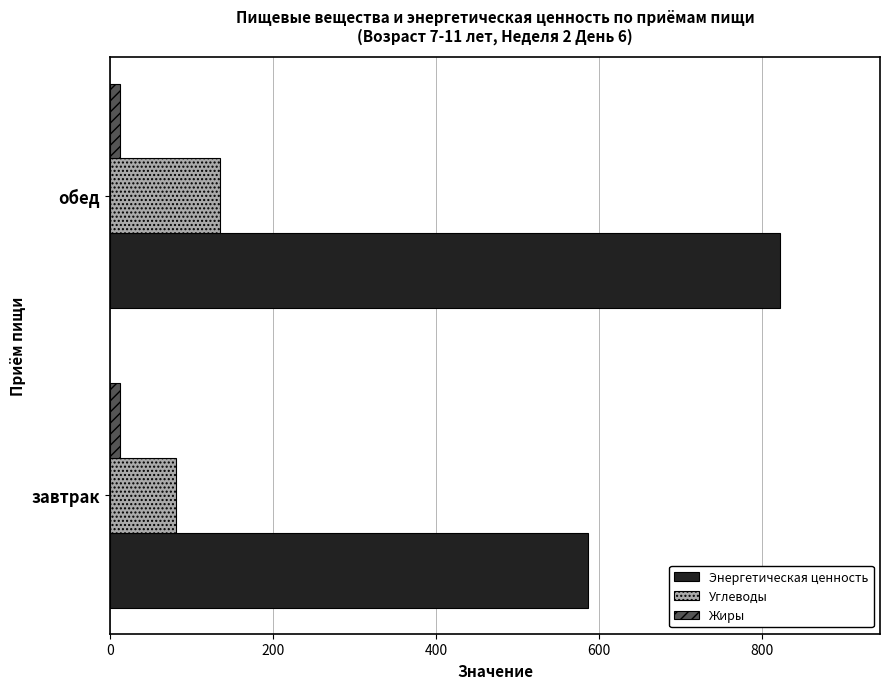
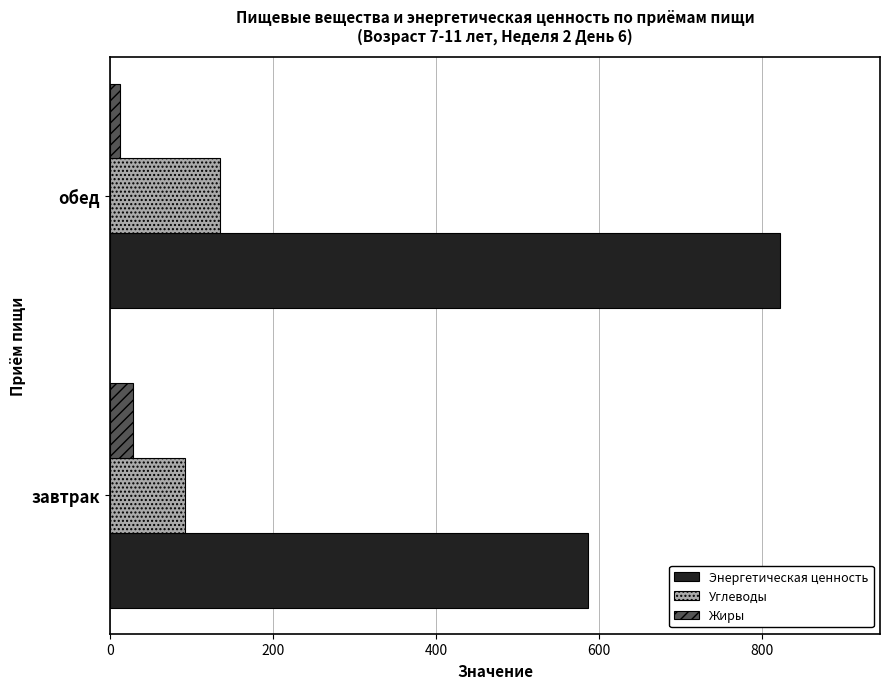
  {
    "Энергетическая ценность": {
      "обед": 820,
      "завтрак": 590
    },
    "Углеводы": {
      "обед": 130,
-     "завтрак": 80
+     "завтрак": 90
    },
    "Жиры": {
      "обед": 10,
-     "завтрак": 10
+     "завтрак": 30
    }
  }
